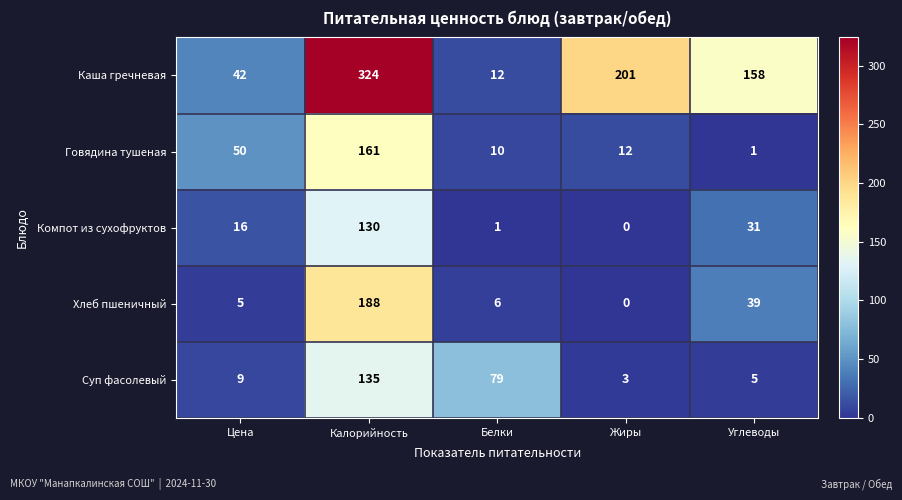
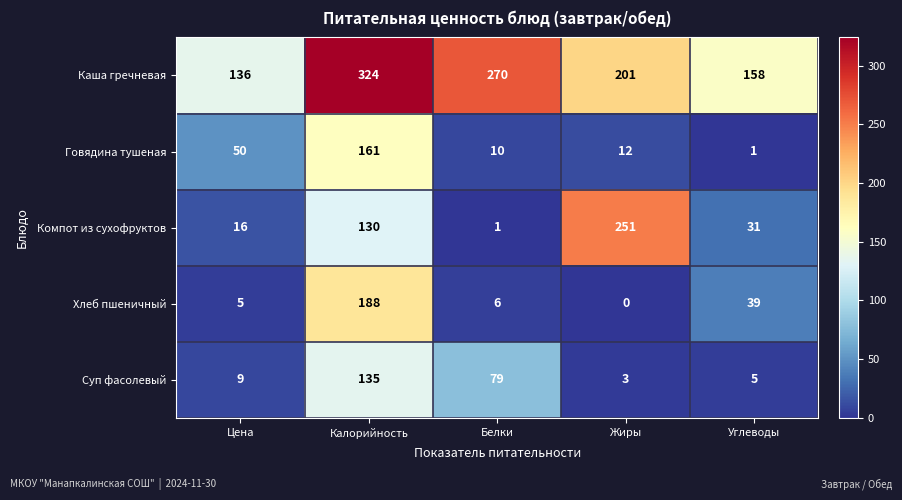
  {
    "Каша гречневая": {
-     "Цена": 42,
+     "Цена": 136,
      "Калорийность": 324,
-     "Белки": 12,
+     "Белки": 270,
      "Жиры": 201,
      "Углеводы": 158
    },
    "Говядина тушеная": {
      "Цена": 50,
      "Калорийность": 161,
      "Белки": 10,
      "Жиры": 12,
      "Углеводы": 1
    },
    "Компот из сухофруктов": {
      "Цена": 16,
      "Калорийность": 130,
      "Белки": 1,
-     "Жиры": 0,
+     "Жиры": 251,
      "Углеводы": 31
    },
    "Хлеб пшеничный": {
      "Цена": 5,
      "Калорийность": 188,
      "Белки": 6,
      "Жиры": 0,
      "Углеводы": 39
    },
    "Суп фасолевый": {
      "Цена": 9,
      "Калорийность": 135,
      "Белки": 79,
      "Жиры": 3,
      "Углеводы": 5
    }
  }
